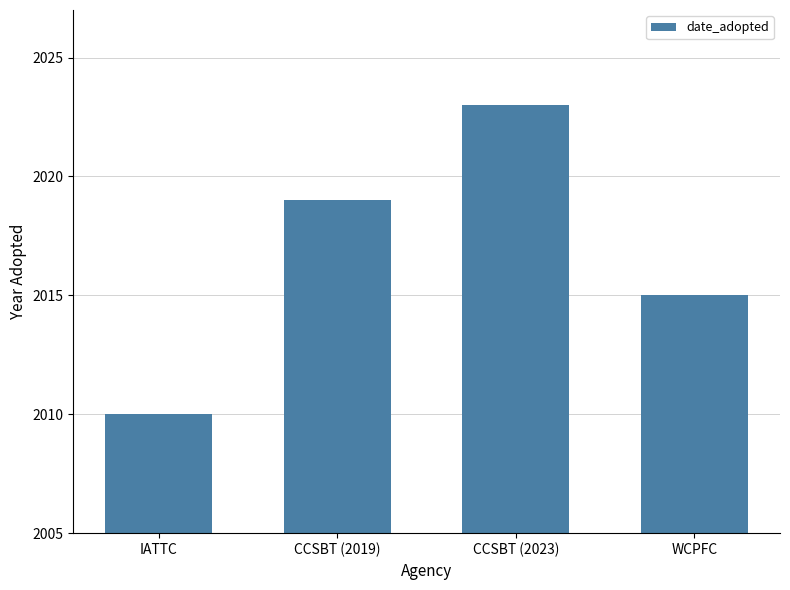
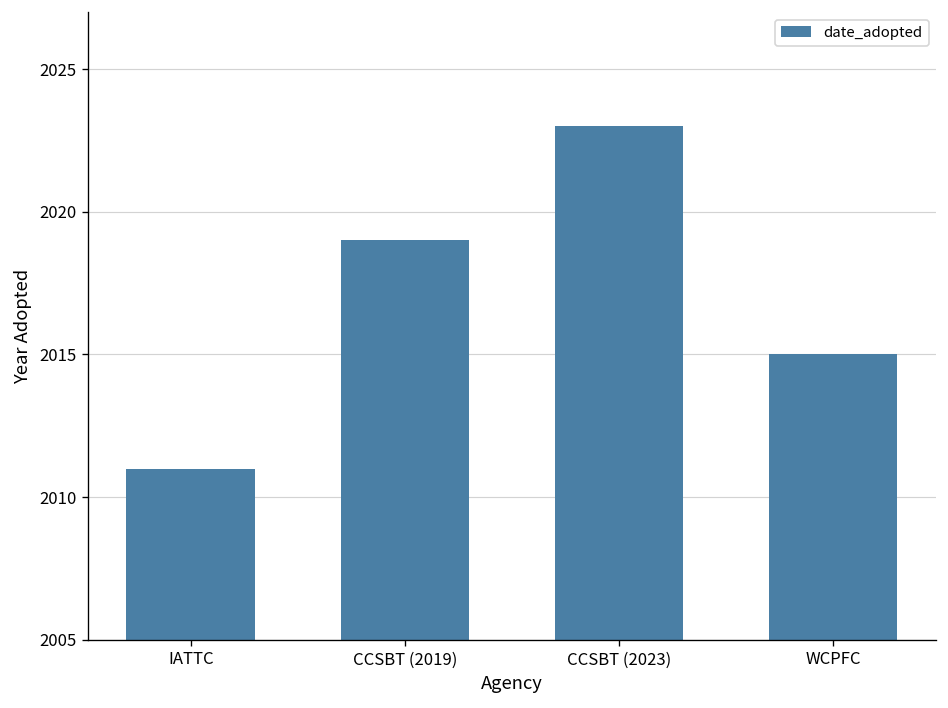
  {
-   "IATTC": 2010,
+   "IATTC": 2011,
    "CCSBT (2019)": 2019,
    "CCSBT (2023)": 2023,
    "WCPFC": 2015
  }
